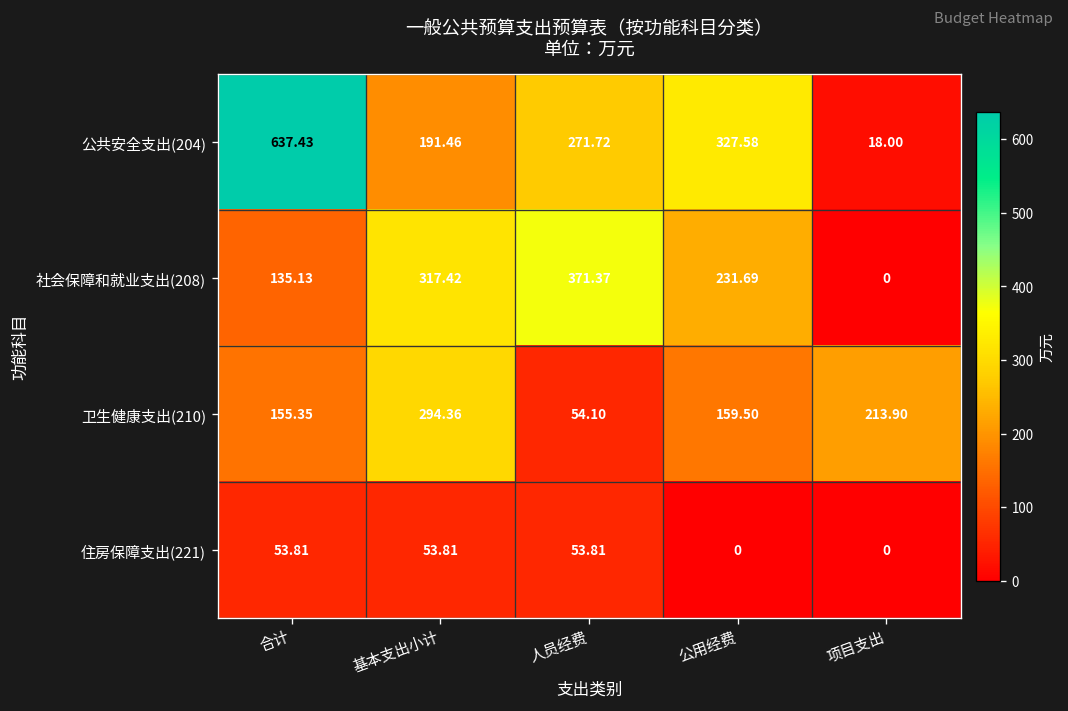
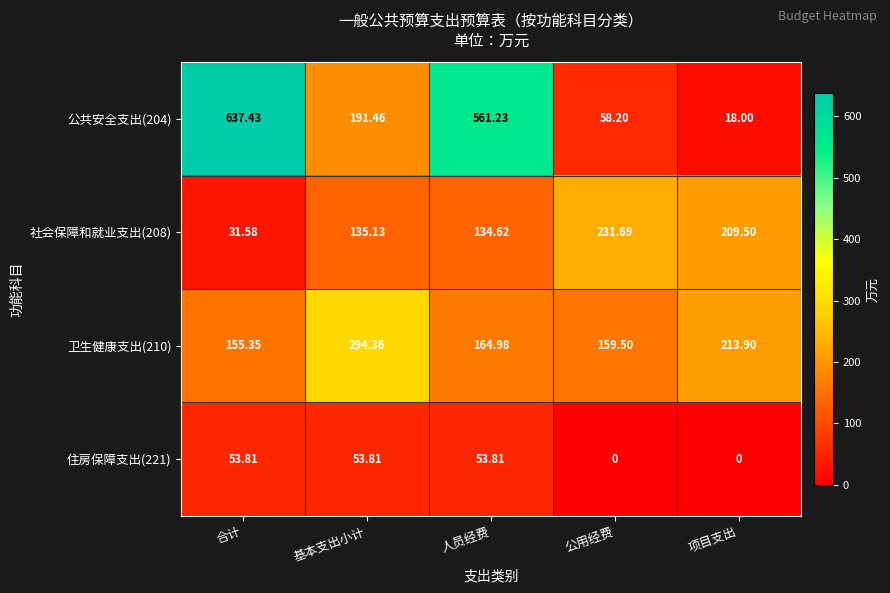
  {
    "公共安全支出(204)": {
      "合计": 637.43,
      "基本支出小计": 191.46,
-     "人员经费": 271.72,
-     "公用经费": 327.58,
+     "人员经费": 561.23,
+     "公用经费": 58.20,
      "项目支出": 18.00
    },
    "社会保障和就业支出(208)": {
-     "合计": 135.13,
-     "基本支出小计": 317.42,
-     "人员经费": 371.37,
+     "合计": 31.58,
+     "基本支出小计": 135.13,
+     "人员经费": 134.62,
      "公用经费": 231.69,
-     "项目支出": 0
+     "项目支出": 209.50
    },
    "卫生健康支出(210)": {
      "合计": 155.35,
      "基本支出小计": 294.36,
-     "人员经费": 54.10,
+     "人员经费": 164.98,
      "公用经费": 159.50,
      "项目支出": 213.90
    },
    "住房保障支出(221)": {
      "合计": 53.81,
      "基本支出小计": 53.81,
      "人员经费": 53.81,
      "公用经费": 0,
      "项目支出": 0
    }
  }
